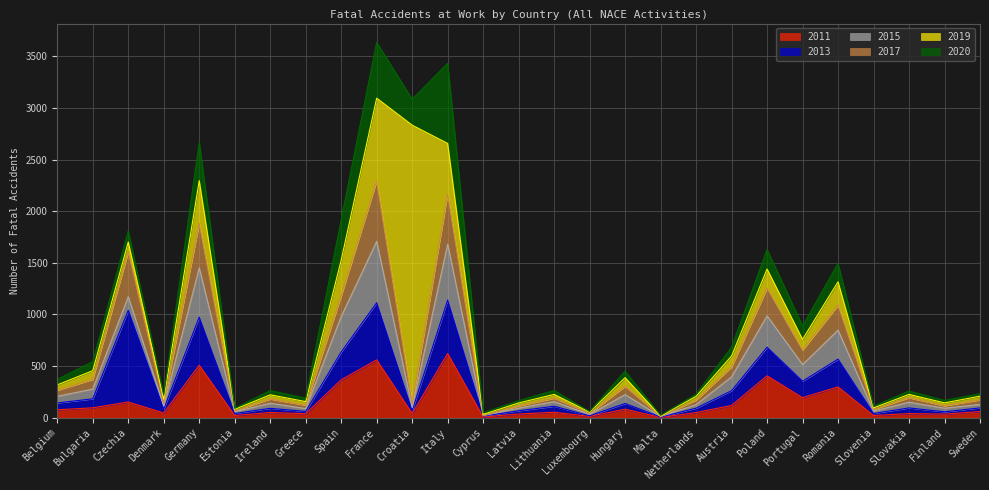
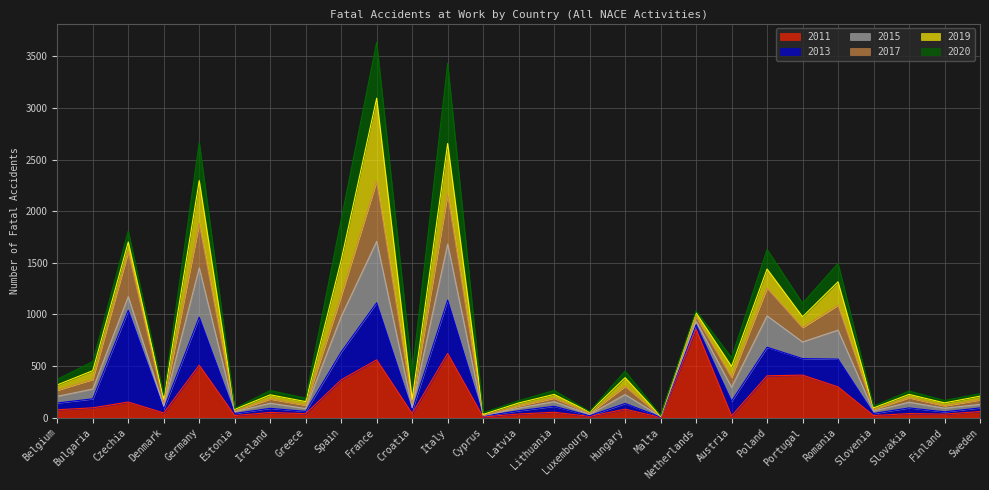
  {
    "2011": {
      "Belgium": 80,
      "Bulgaria": 90,
      "Czechia": 150,
      "Denmark": 40,
      "Germany": 510,
      "Ireland": 50,
      "Spain": 370,
      "France": 560,
      "Croatia": 40,
      "Italy": 620,
      "Latvia": 30,
      "Lithuania": 50,
      "Hungary": 80,
-     "Netherlands": 50,
-     "Austria": 120,
+     "Netherlands": 860,
+     "Austria": 20,
      "Poland": 400,
-     "Portugal": 190,
+     "Portugal": 410,
      "Romania": 300,
      "Slovakia": 40,
      "Sweden": 60
    },
    "2013": {
      "Belgium": 70,
      "Bulgaria": 90,
      "Czechia": 890,
      "Denmark": 40,
      "Germany": 470,
      "Ireland": 40,
      "Spain": 270,
      "France": 550,
      "Croatia": 30,
      "Italy": 520,
      "Latvia": 30,
      "Lithuania": 60,
      "Hungary": 60,
      "Netherlands": 40,
      "Austria": 140,
      "Poland": 280,
      "Portugal": 160,
      "Romania": 270,
      "Slovakia": 60,
      "Sweden": 40
    },
    "2015": {
      "Belgium": 60,
      "Bulgaria": 100,
      "Czechia": 130,
      "Denmark": 30,
      "Germany": 480,
      "Ireland": 50,
      "Greece": 30,
      "Spain": 340,
      "France": 600,
      "Croatia": 30,
      "Italy": 540,
      "Lithuania": 50,
      "Hungary": 90,
      "Netherlands": 40,
      "Austria": 130,
      "Poland": 300,
      "Portugal": 160,
      "Romania": 280,
      "Slovakia": 60,
      "Sweden": 30
    },
    "2017": {
      "Belgium": 60,
      "Bulgaria": 90,
      "Czechia": 440,
      "Denmark": 30,
      "Germany": 430,
      "Ireland": 40,
      "Greece": 30,
      "Spain": 200,
      "France": 590,
      "Croatia": 40,
      "Italy": 480,
      "Lithuania": 30,
      "Hungary": 80,
      "Netherlands": 40,
      "Austria": 100,
      "Poland": 270,
      "Portugal": 140,
      "Romania": 240,
      "Slovakia": 40,
      "Sweden": 40
    },
    "2019": {
      "Belgium": 50,
      "Bulgaria": 90,
      "Czechia": 100,
      "Denmark": 40,
      "Germany": 420,
      "Ireland": 40,
      "Greece": 40,
      "Spain": 350,
      "France": 800,
-     "Croatia": 2700,
+     "Croatia": 40,
      "Italy": 490,
      "Lithuania": 40,
      "Hungary": 80,
      "Austria": 110,
      "Poland": 180,
      "Portugal": 100,
      "Romania": 230,
      "Slovakia": 30
    },
    "2020": {
      "Belgium": 50,
      "Bulgaria": 90,
      "Czechia": 110,
      "Denmark": 40,
      "Germany": 370,
      "Ireland": 40,
      "Greece": 30,
      "Spain": 390,
      "France": 540,
      "Croatia": 250,
      "Italy": 780,
      "Lithuania": 40,
      "Hungary": 60,
      "Austria": 90,
      "Poland": 190,
      "Portugal": 130,
      "Romania": 180,
      "Slovakia": 30
    }
  }
